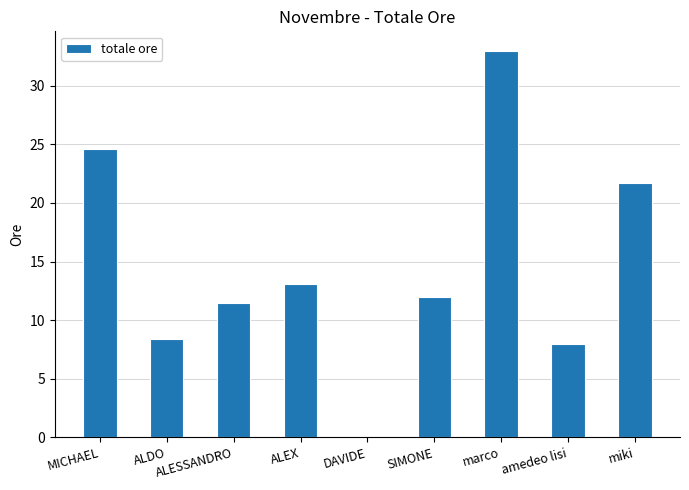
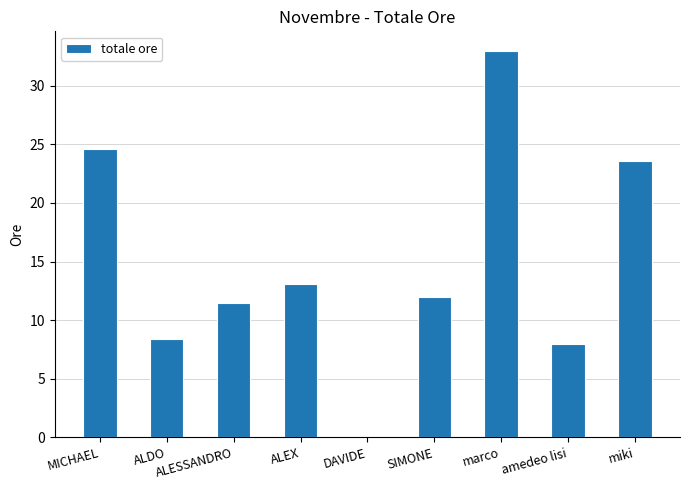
  {
    "MICHAEL": 24.6,
    "ALDO": 8.4,
    "ALESSANDRO": 11.5,
    "ALEX": 13.1,
    "DAVIDE": 0.0,
    "SIMONE": 12.0,
    "marco": 33.0,
    "amedeo lisi": 8.0,
-   "miki": 21.7
+   "miki": 23.6
  }
